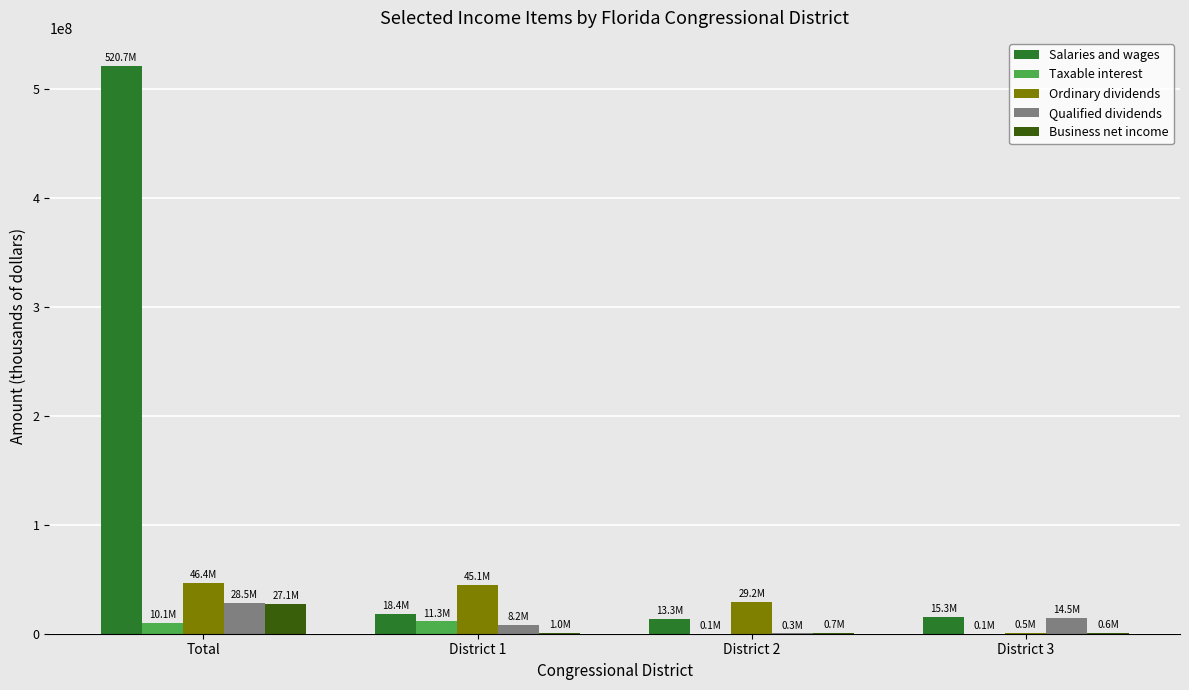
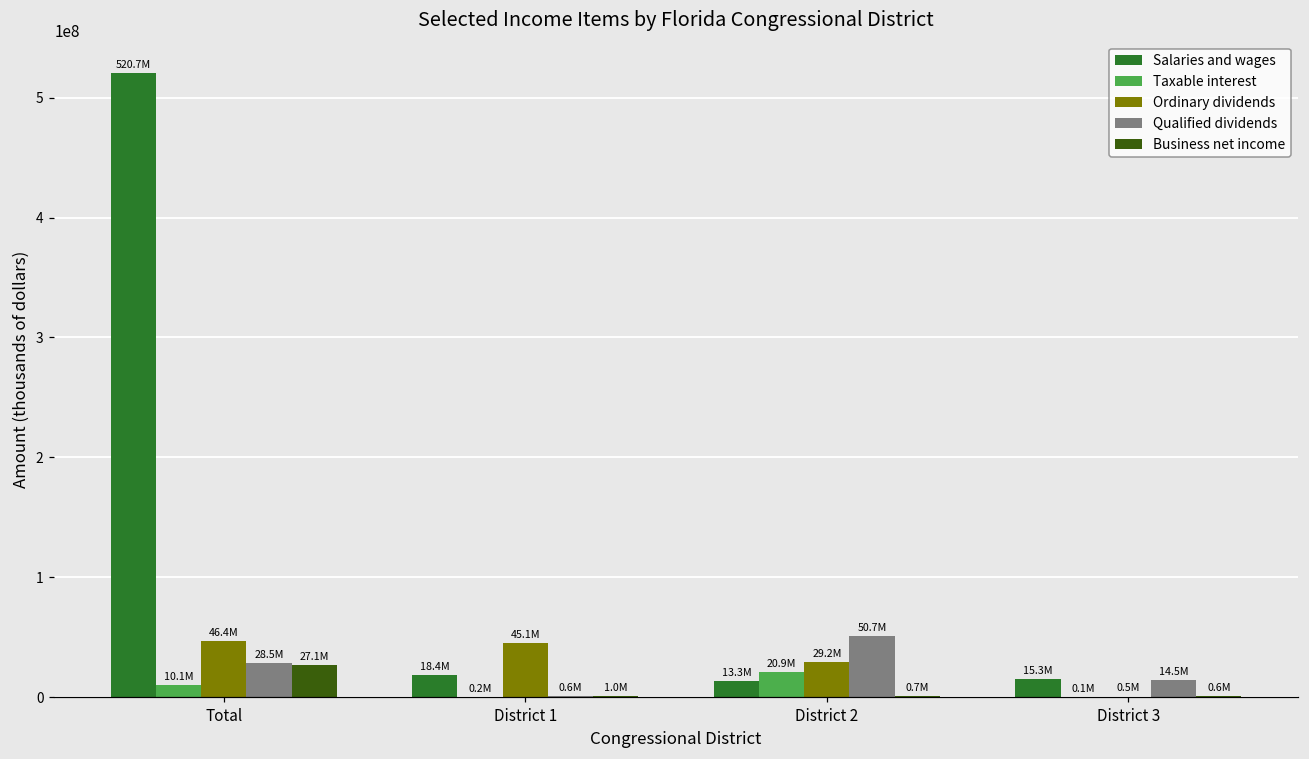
  {
    "Taxable interest": {
      "Total": "10.1M",
-     "District 1": "11.3M",
-     "District 2": "0.1M",
+     "District 1": "0.2M",
+     "District 2": "20.9M",
      "District 3": "0.1M"
    },
    "Ordinary dividends": {
      "Total": "46.4M",
      "District 1": "45.1M",
      "District 2": "29.2M",
      "District 3": "0.5M"
    },
    "Qualified dividends": {
      "Total": "28.5M",
-     "District 1": "8.2M",
-     "District 2": "0.3M",
+     "District 1": "0.6M",
+     "District 2": "50.7M",
      "District 3": "14.5M"
    }
  }
